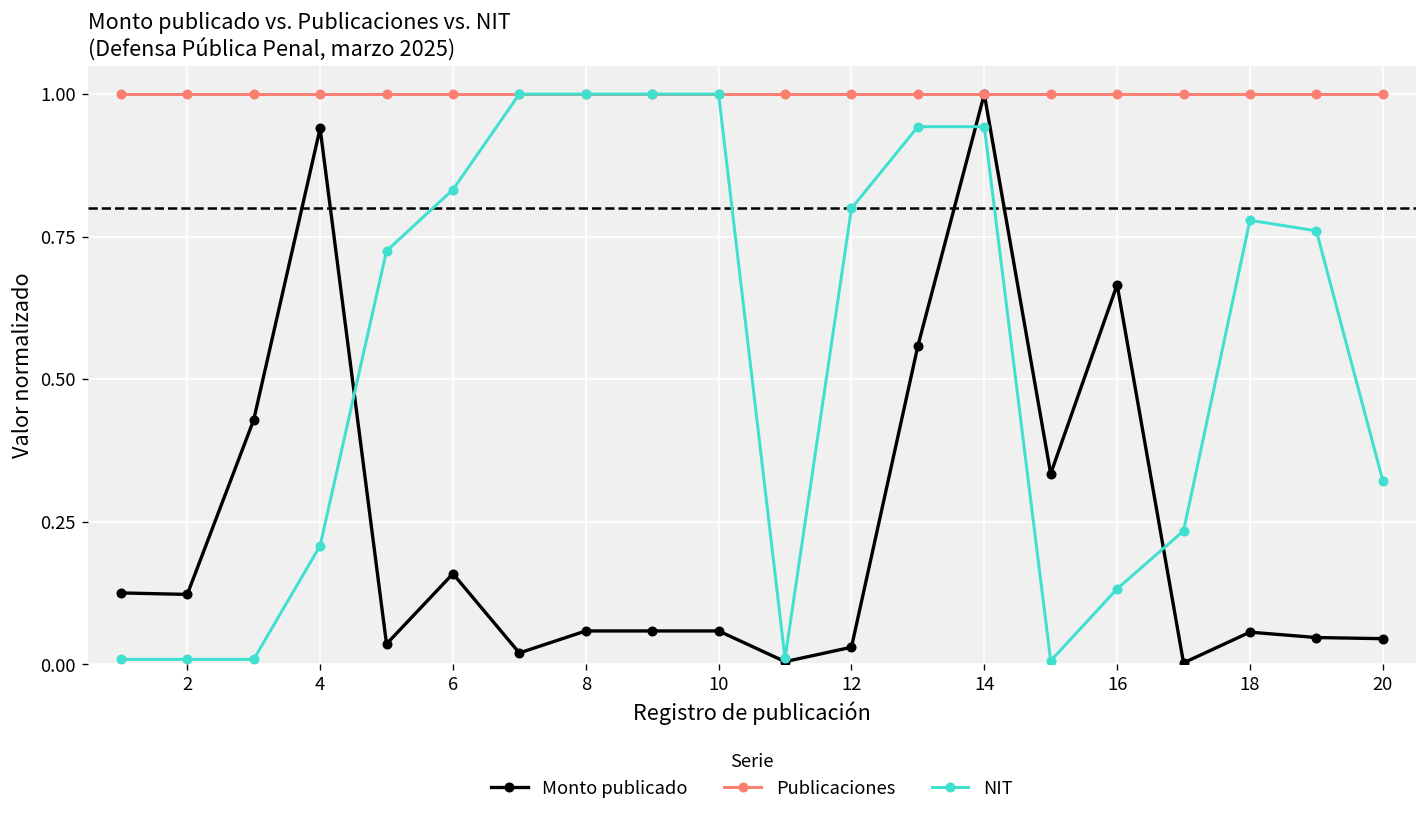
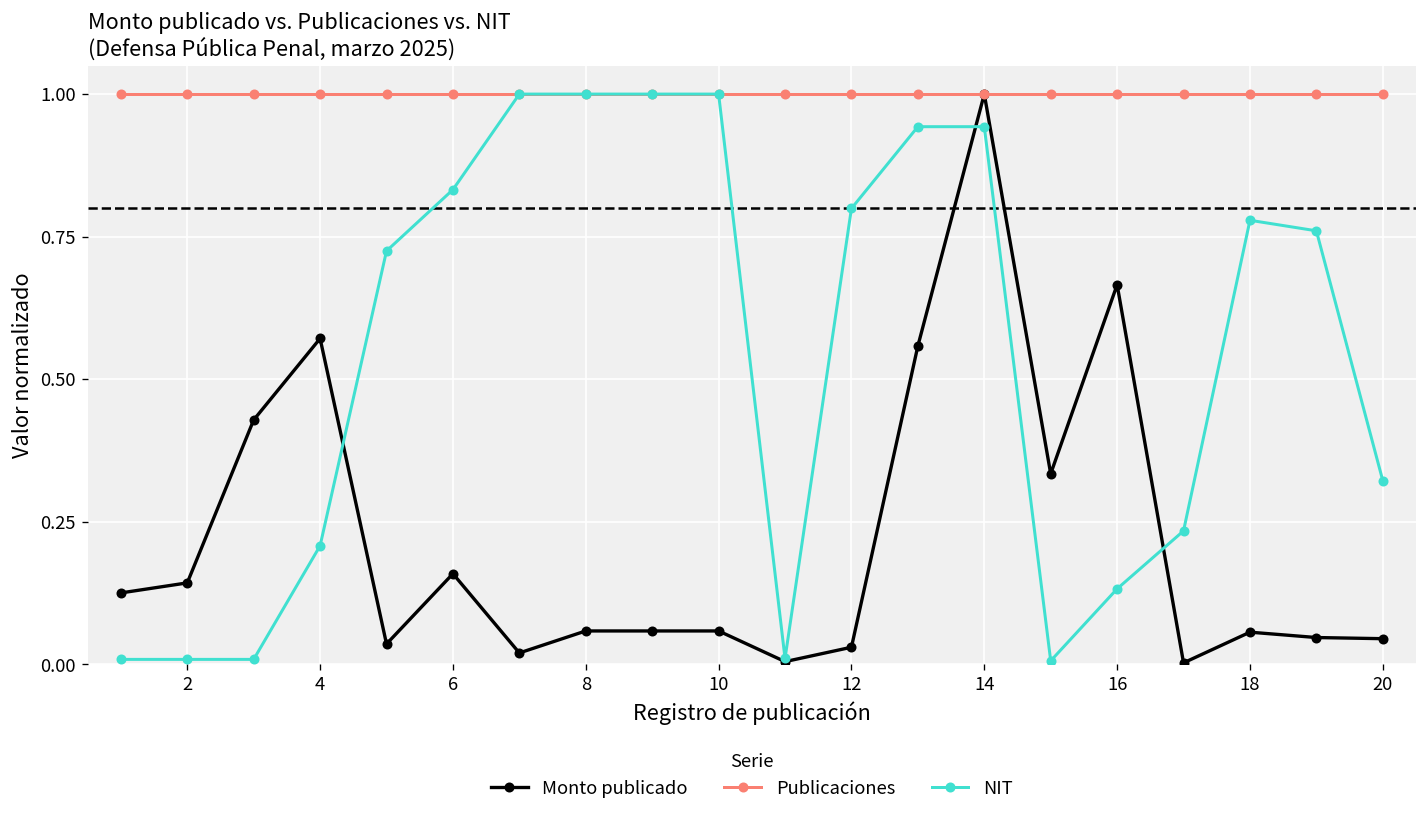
  {
    "Monto publicado": {
-     "2": 0.12,
-     "4": 0.94,
+     "2": 0.14,
+     "4": 0.57,
      "6": 0.16,
      "8": 0.06,
      "10": 0.06,
      "12": 0.03,
      "16": 0.67,
      "18": 0.06,
      "20": 0.04
    },
    "Publicaciones": {
      "2": 1.00,
      "4": 1.00,
      "6": 1.00,
      "12": 1.00,
      "16": 1.00,
      "18": 1.00,
      "20": 1.00
    },
    "NIT": {
      "2": 0.01,
      "4": 0.21,
      "6": 0.83,
      "12": 0.80,
      "14": 0.94,
      "16": 0.13,
      "18": 0.78,
      "20": 0.32
    }
  }
